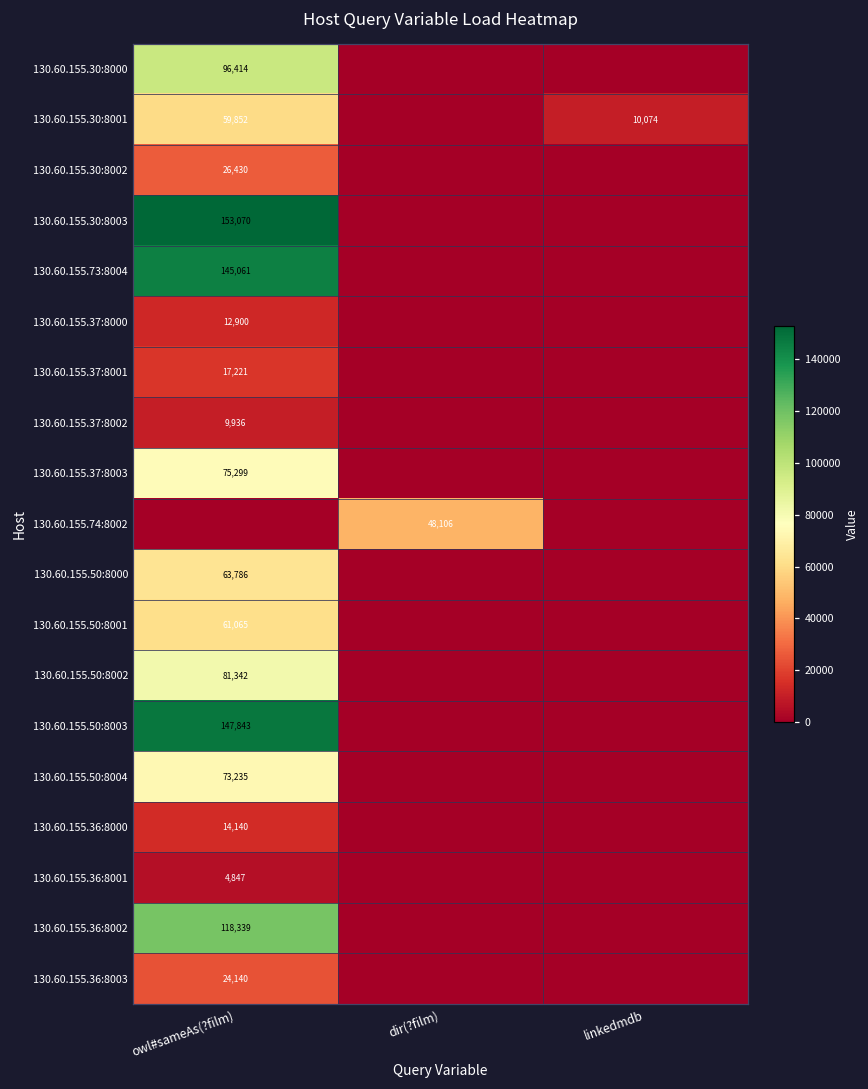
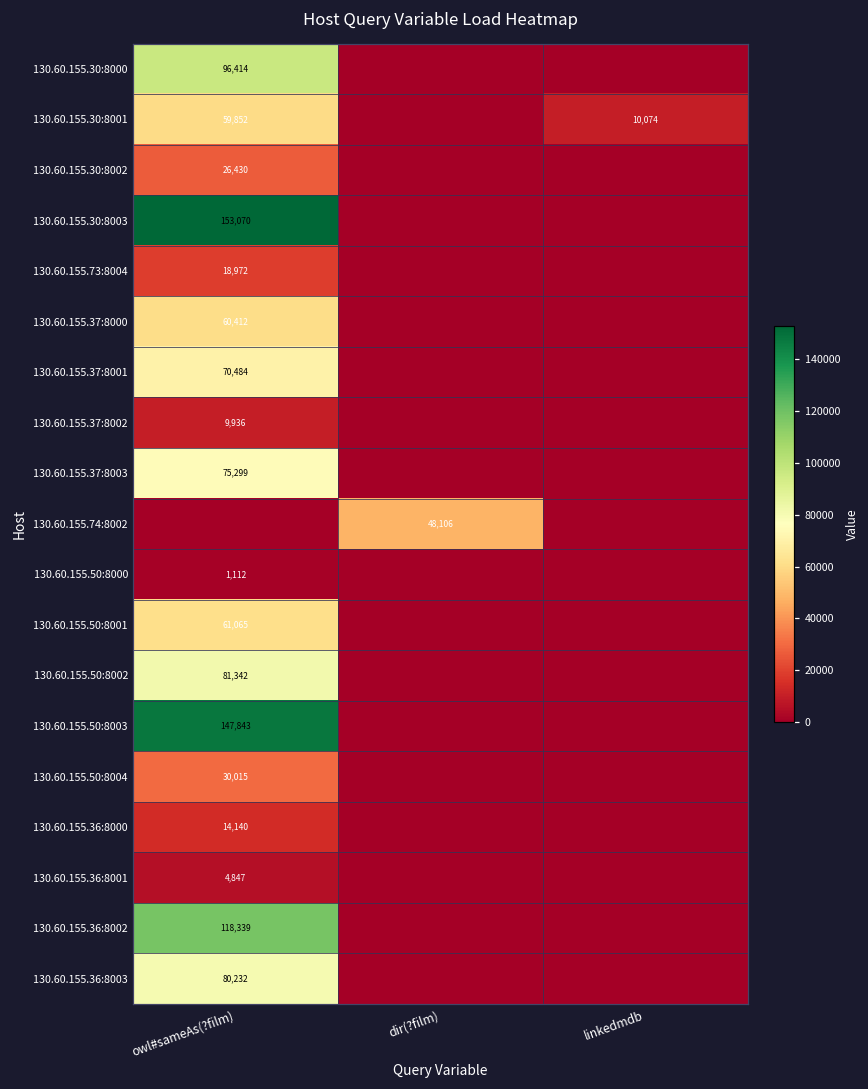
  {
    "130.60.155.30:8000": {
      "owl#sameAs(?film)": "96,414"
    },
    "130.60.155.30:8001": {
      "owl#sameAs(?film)": "59,852",
      "linkedmdb": "10,074"
    },
    "130.60.155.30:8002": {
      "owl#sameAs(?film)": "26,430"
    },
    "130.60.155.30:8003": {
      "owl#sameAs(?film)": "153,070"
    },
    "130.60.155.73:8004": {
-     "owl#sameAs(?film)": "145,061"
+     "owl#sameAs(?film)": "18,972"
    },
    "130.60.155.37:8000": {
-     "owl#sameAs(?film)": "12,900"
+     "owl#sameAs(?film)": "60,412"
    },
    "130.60.155.37:8001": {
-     "owl#sameAs(?film)": "17,221"
+     "owl#sameAs(?film)": "70,484"
    },
    "130.60.155.37:8002": {
      "owl#sameAs(?film)": "9,936"
    },
    "130.60.155.37:8003": {
      "owl#sameAs(?film)": "75,299"
    },
    "130.60.155.74:8002": {
      "dir(?film)": "48,106"
    },
    "130.60.155.50:8000": {
-     "owl#sameAs(?film)": "63,786"
+     "owl#sameAs(?film)": "1,112"
    },
    "130.60.155.50:8001": {
      "owl#sameAs(?film)": "61,065"
    },
    "130.60.155.50:8002": {
      "owl#sameAs(?film)": "81,342"
    },
    "130.60.155.50:8003": {
      "owl#sameAs(?film)": "147,843"
    },
    "130.60.155.50:8004": {
-     "owl#sameAs(?film)": "73,235"
+     "owl#sameAs(?film)": "30,015"
    },
    "130.60.155.36:8000": {
      "owl#sameAs(?film)": "14,140"
    },
    "130.60.155.36:8001": {
      "owl#sameAs(?film)": "4,847"
    },
    "130.60.155.36:8002": {
      "owl#sameAs(?film)": "118,339"
    },
    "130.60.155.36:8003": {
-     "owl#sameAs(?film)": "24,140"
+     "owl#sameAs(?film)": "80,232"
    }
  }
